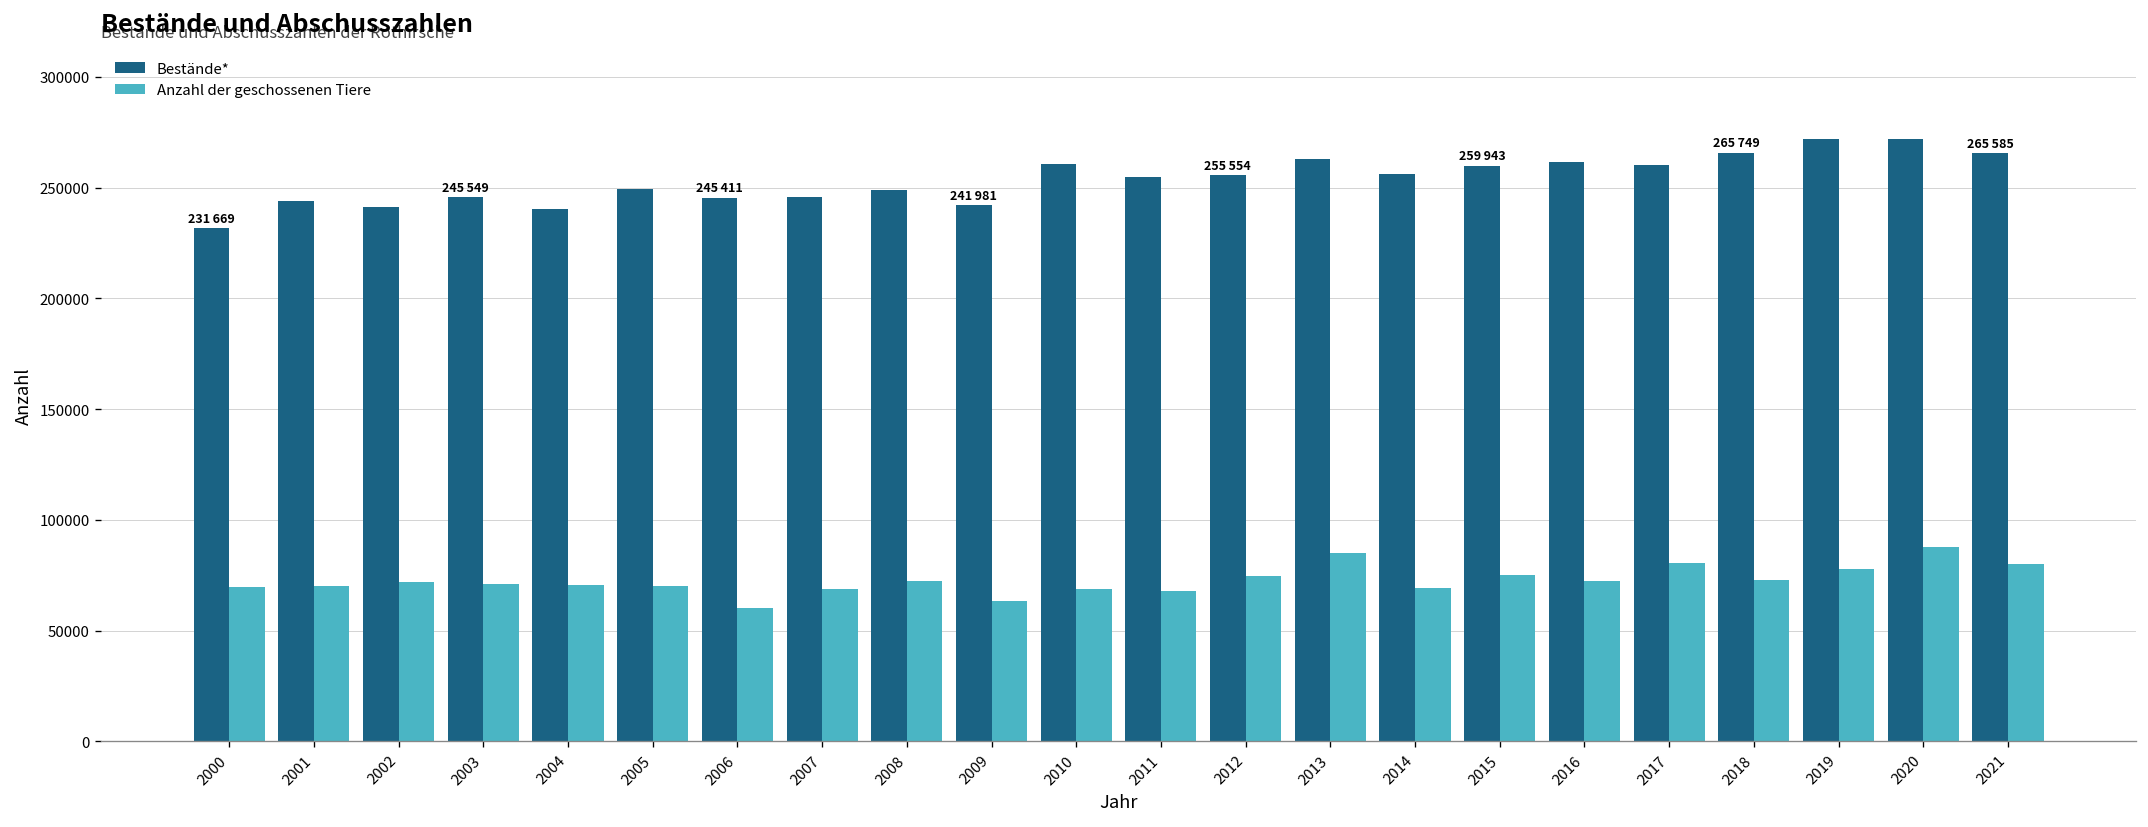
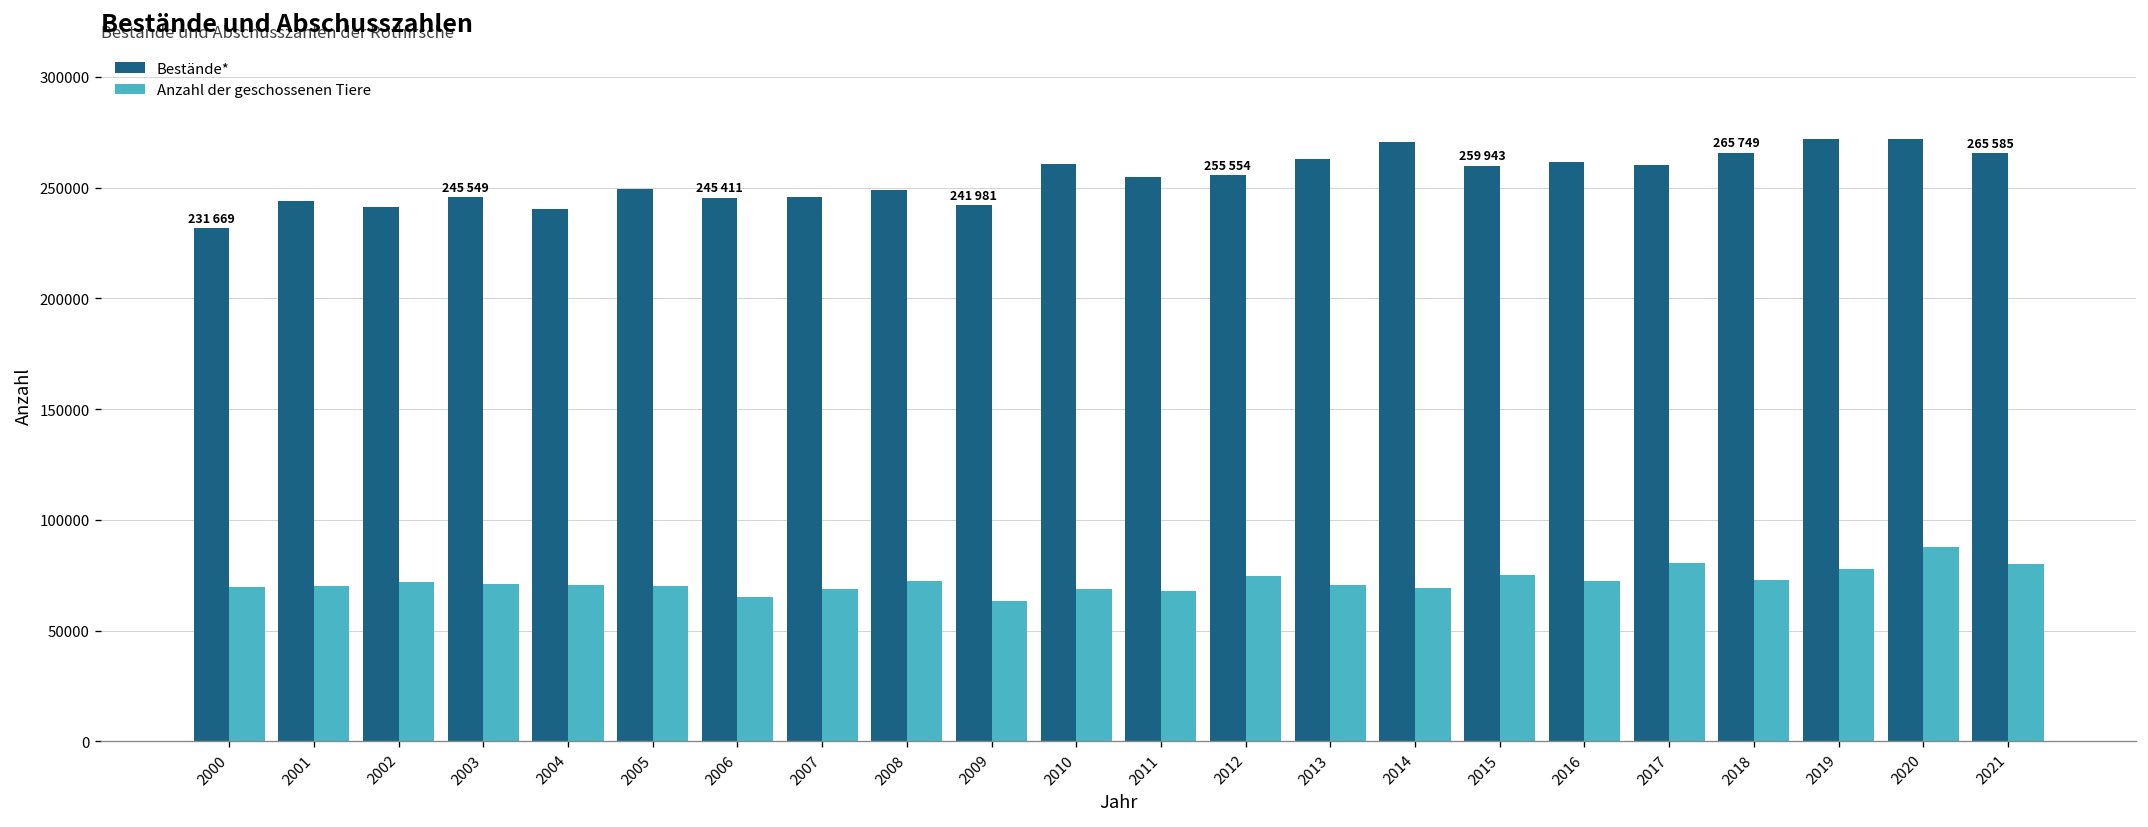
  {
    "Bestände*": {
      "2001": 244000,
      "2002": 241000,
      "2004": 240000,
      "2005": 249000,
      "2007": 246000,
      "2008": 249000,
      "2010": 261000,
      "2011": 255000,
      "2013": 263000,
-     "2014": 256000,
+     "2014": 271000,
      "2016": 262000,
      "2017": 260000,
      "2019": 272000,
      "2020": 272000
    },
    "Anzahl der geschossenen Tiere": {
      "2000": 70000,
      "2001": 70000,
      "2002": 72000,
      "2003": 71000,
      "2004": 71000,
      "2005": 70000,
-     "2006": 60000,
+     "2006": 65000,
      "2007": 69000,
      "2008": 72000,
      "2009": 63000,
      "2010": 69000,
      "2011": 68000,
      "2012": 75000,
-     "2013": 85000,
+     "2013": 70000,
      "2014": 69000,
      "2015": 75000,
      "2016": 73000,
      "2017": 81000,
      "2018": 73000,
      "2019": 78000,
      "2020": 88000,
      "2021": 80000
    }
  }
